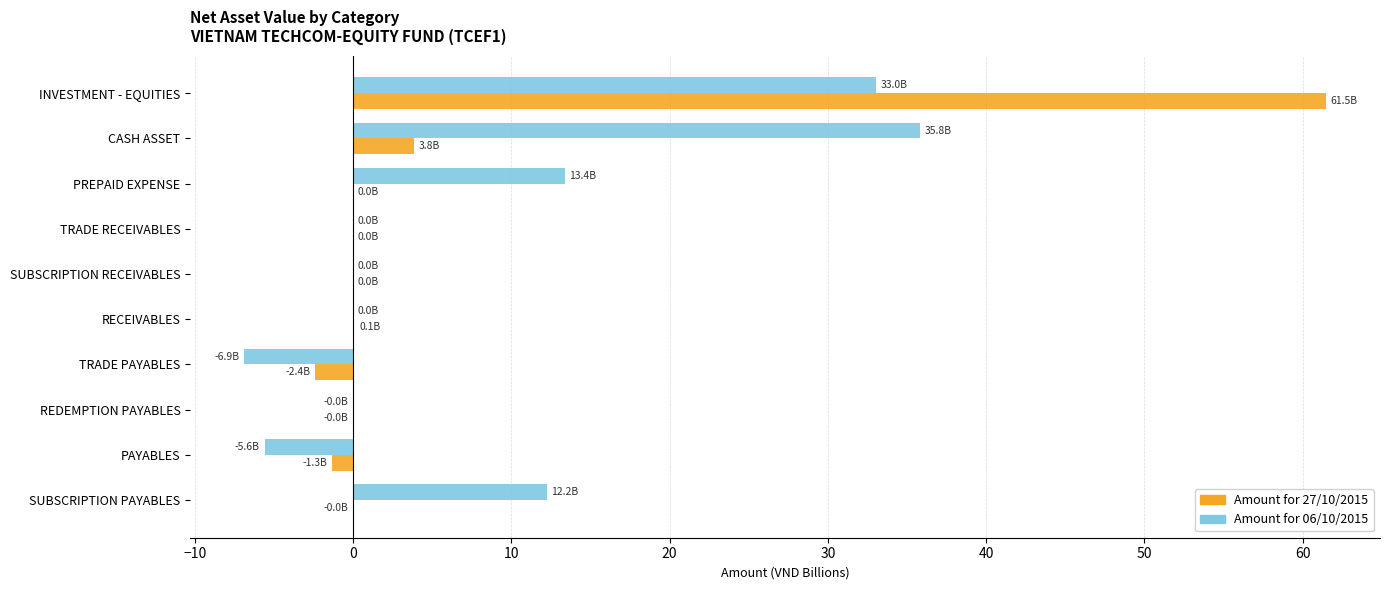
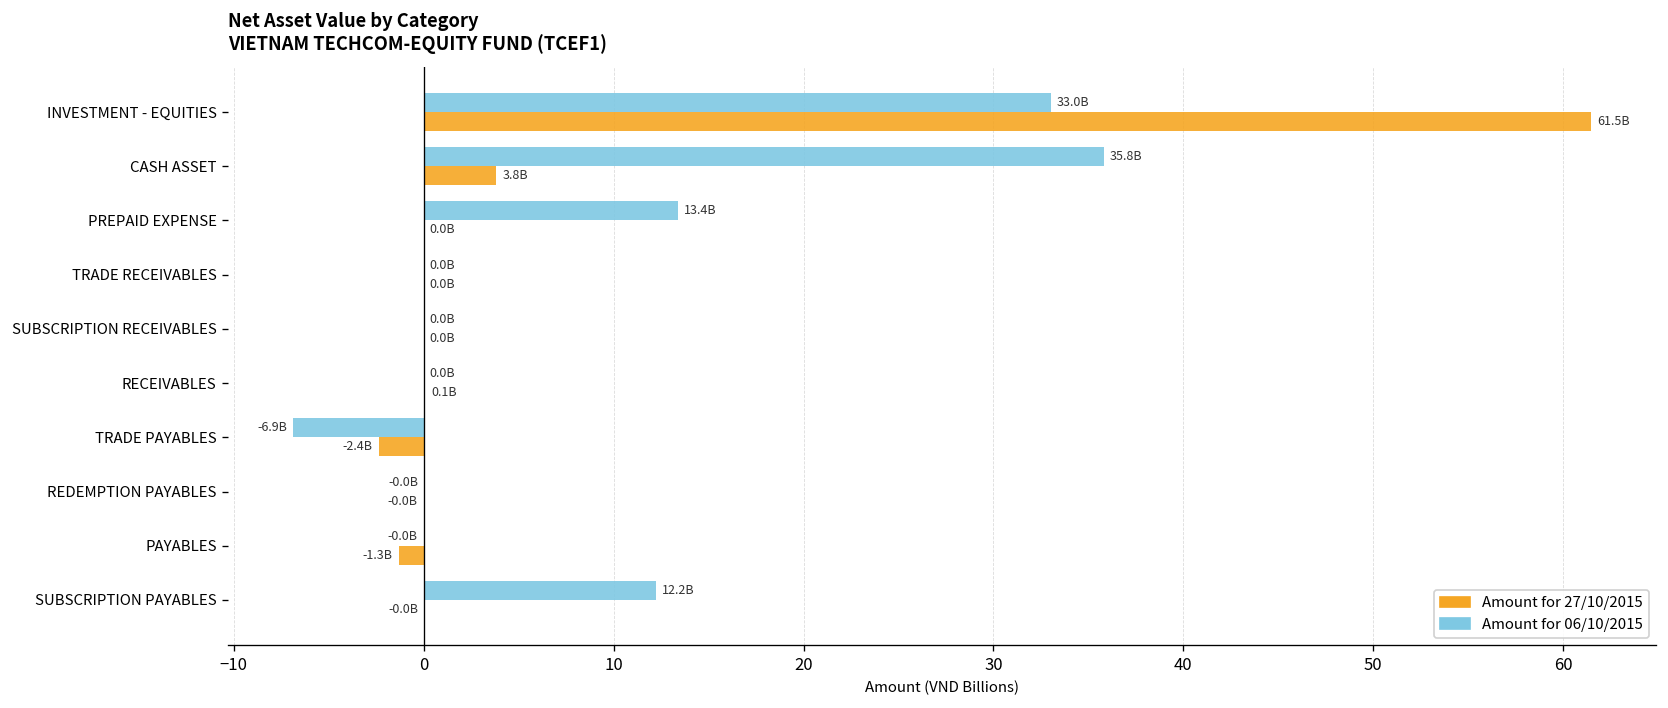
  {
    "Amount for 27/10/2015": {
      "INVESTMENT - EQUITIES": "61.5B",
      "CASH ASSET": "3.8B",
      "PREPAID EXPENSE": "0.0B",
      "TRADE RECEIVABLES": "0.0B",
      "SUBSCRIPTION RECEIVABLES": "0.0B",
      "RECEIVABLES": "0.1B",
      "TRADE PAYABLES": "-2.4B",
      "REDEMPTION PAYABLES": "-0.0B",
      "PAYABLES": "-1.3B",
      "SUBSCRIPTION PAYABLES": "-0.0B"
    },
    "Amount for 06/10/2015": {
      "INVESTMENT - EQUITIES": "33.0B",
      "CASH ASSET": "35.8B",
      "PREPAID EXPENSE": "13.4B",
      "TRADE RECEIVABLES": "0.0B",
      "SUBSCRIPTION RECEIVABLES": "0.0B",
      "RECEIVABLES": "0.0B",
      "TRADE PAYABLES": "-6.9B",
      "REDEMPTION PAYABLES": "-0.0B",
-     "PAYABLES": "-5.6B",
+     "PAYABLES": "-0.0B",
      "SUBSCRIPTION PAYABLES": "12.2B"
    }
  }
